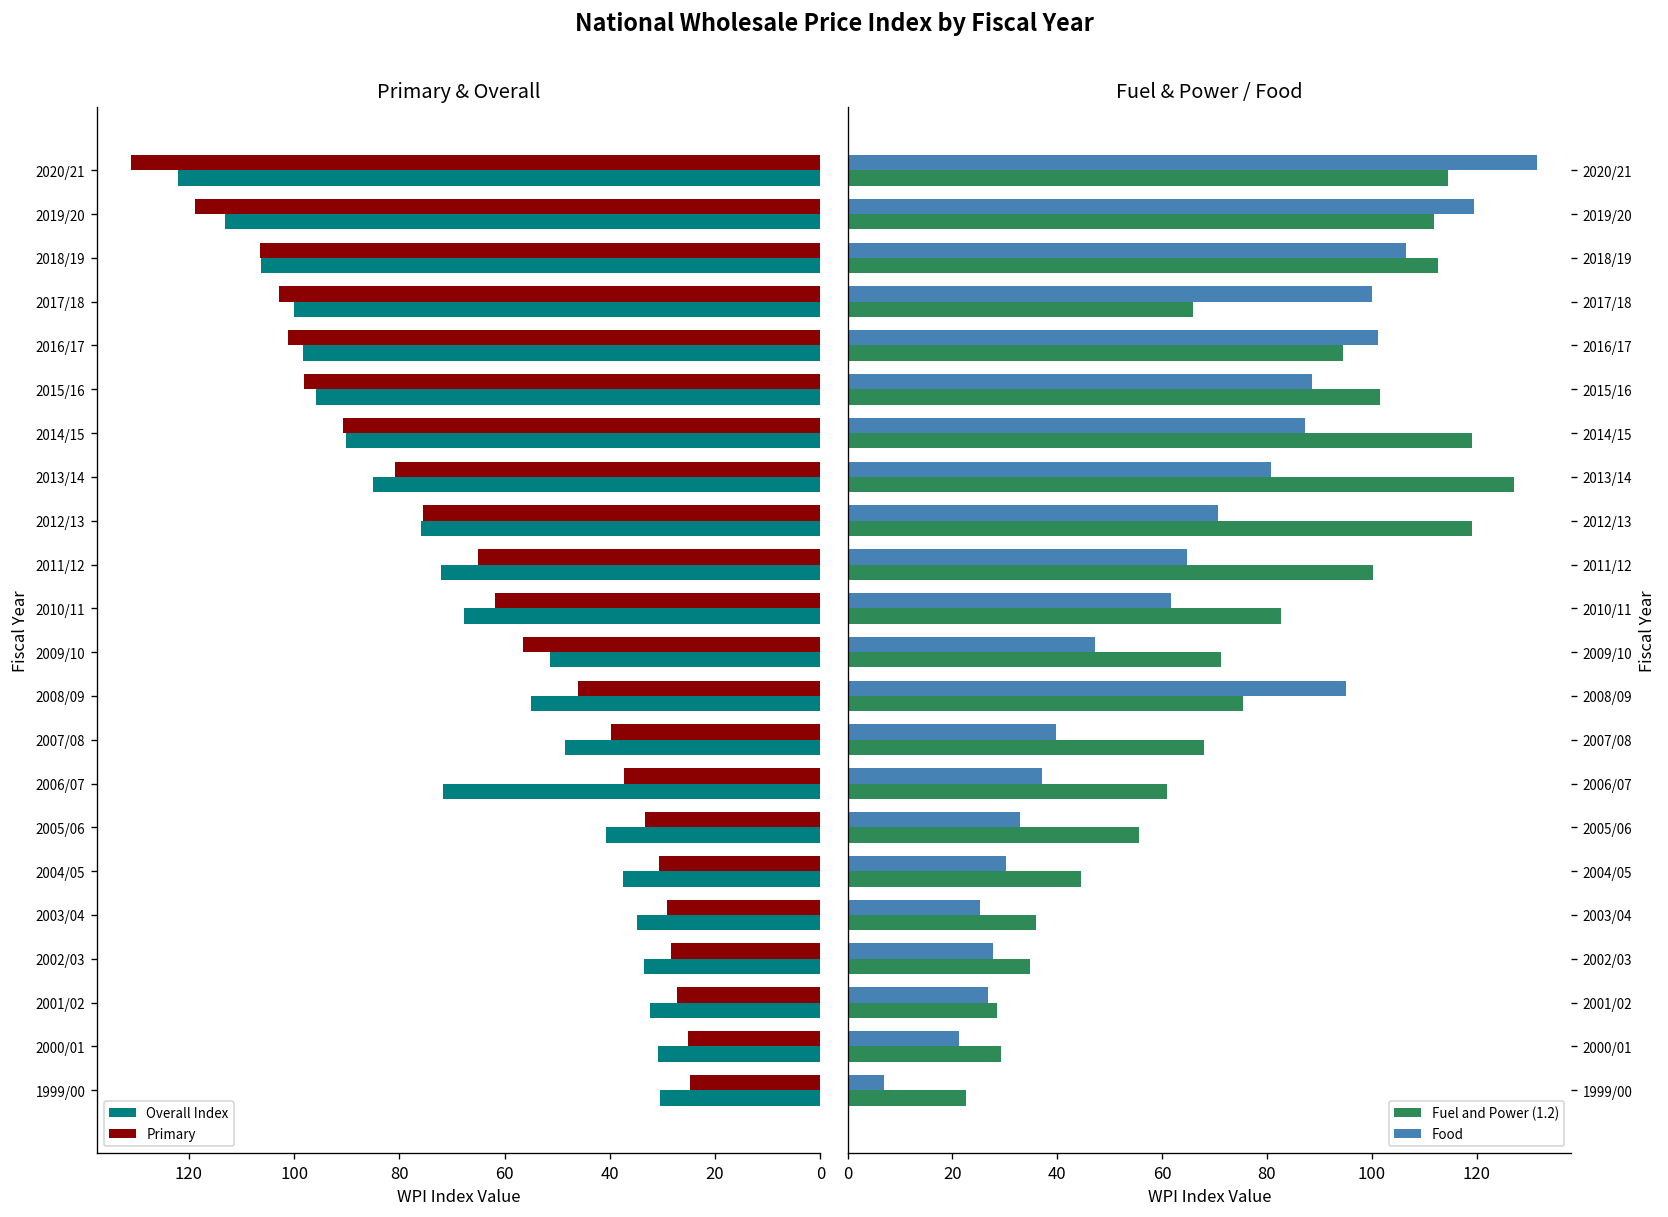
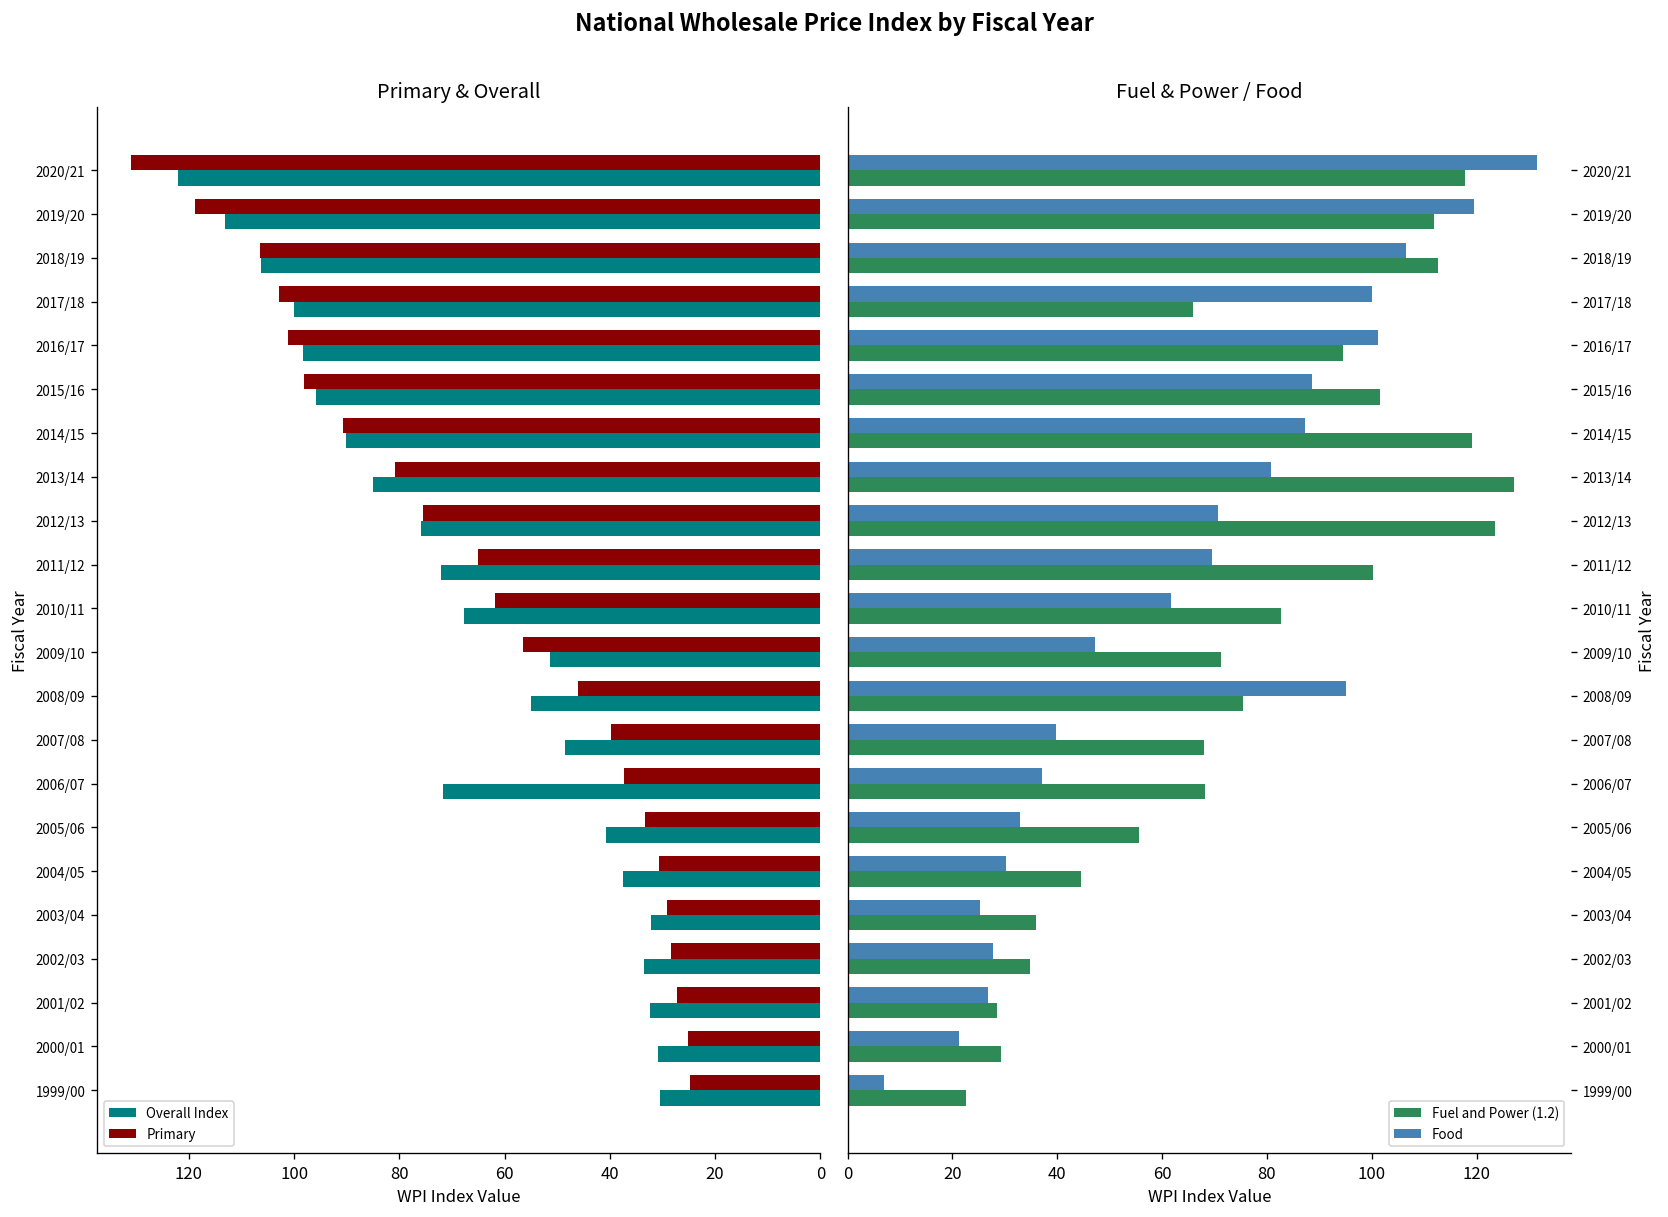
  {
    "Primary & Overall": {
      "Overall Index": {
        "2020/21": 122,
        "2019/20": 113,
        "2018/19": 106,
        "2017/18": 100,
        "2016/17": 98,
        "2015/16": 96,
        "2014/15": 90,
        "2013/14": 85,
        "2012/13": 76,
        "2011/12": 72,
        "2010/11": 68,
        "2009/10": 51,
        "2008/09": 55,
        "2007/08": 48,
        "2006/07": 72,
        "2005/06": 41,
        "2004/05": 37,
-       "2003/04": 35,
+       "2003/04": 32,
        "2002/03": 34,
        "2001/02": 32,
        "2000/01": 31,
        "1999/00": 30
      },
      "Primary": {
        "2020/21": 131,
        "2019/20": 119,
        "2018/19": 106,
        "2017/18": 103,
        "2016/17": 101,
        "2015/16": 98,
        "2014/15": 91,
        "2013/14": 81,
        "2012/13": 75,
        "2011/12": 65,
        "2010/11": 62,
        "2009/10": 56,
        "2008/09": 46,
        "2007/08": 40,
        "2006/07": 37,
        "2005/06": 33,
        "2004/05": 31,
        "2003/04": 29,
        "2002/03": 28,
        "2001/02": 27,
        "2000/01": 25,
        "1999/00": 25
      }
    },
    "Fuel & Power / Food": {
      "Fuel and Power (1.2)": {
-       "2020/21": 115,
+       "2020/21": 118,
        "2019/20": 112,
        "2018/19": 113,
        "2017/18": 66,
        "2016/17": 95,
        "2015/16": 102,
        "2014/15": 119,
        "2013/14": 127,
-       "2012/13": 119,
+       "2012/13": 124,
        "2011/12": 100,
        "2010/11": 83,
        "2009/10": 71,
        "2008/09": 76,
        "2007/08": 68,
-       "2006/07": 61,
+       "2006/07": 68,
        "2005/06": 56,
        "2004/05": 44,
        "2003/04": 36,
        "2002/03": 35,
        "2001/02": 29,
        "2000/01": 29,
        "1999/00": 23
      },
      "Food": {
        "2020/21": 131,
        "2019/20": 119,
        "2018/19": 106,
        "2017/18": 100,
        "2016/17": 101,
        "2015/16": 88,
        "2014/15": 87,
        "2013/14": 81,
        "2012/13": 71,
-       "2011/12": 65,
+       "2011/12": 70,
        "2010/11": 62,
        "2009/10": 47,
        "2008/09": 95,
        "2007/08": 40,
        "2006/07": 37,
        "2005/06": 33,
        "2004/05": 30,
        "2003/04": 25,
        "2002/03": 28,
        "2001/02": 27,
        "2000/01": 21,
        "1999/00": 7
      }
    }
  }
